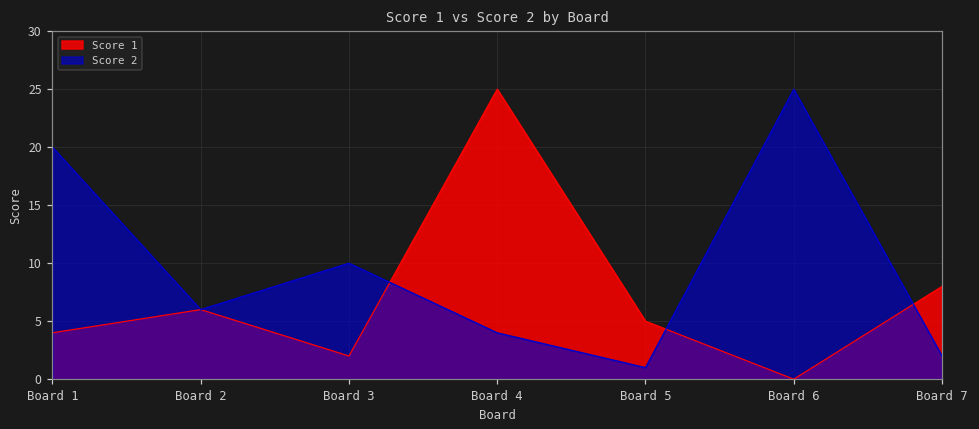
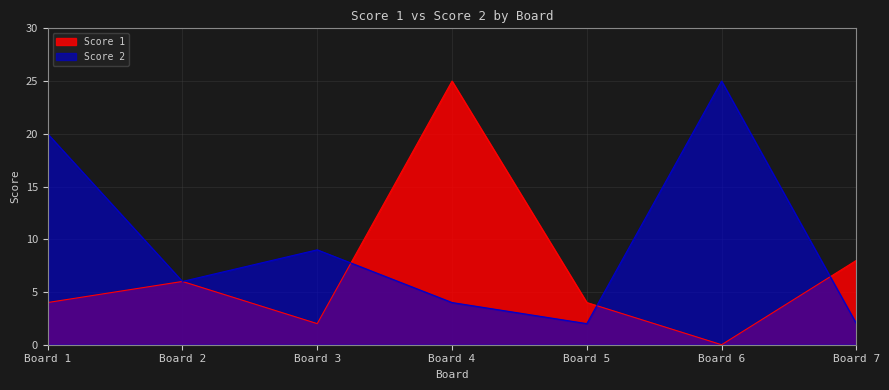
  {
    "Score 1": {
      "Board 1": 4,
      "Board 3": 2,
      "Board 4": 25,
-     "Board 5": 5,
+     "Board 5": 4,
      "Board 6": 0,
      "Board 7": 8
    },
    "Score 2": {
      "Board 1": 20,
-     "Board 3": 10,
+     "Board 3": 9,
      "Board 4": 4,
-     "Board 5": 1,
+     "Board 5": 2,
      "Board 6": 25,
      "Board 7": 2
    }
  }
